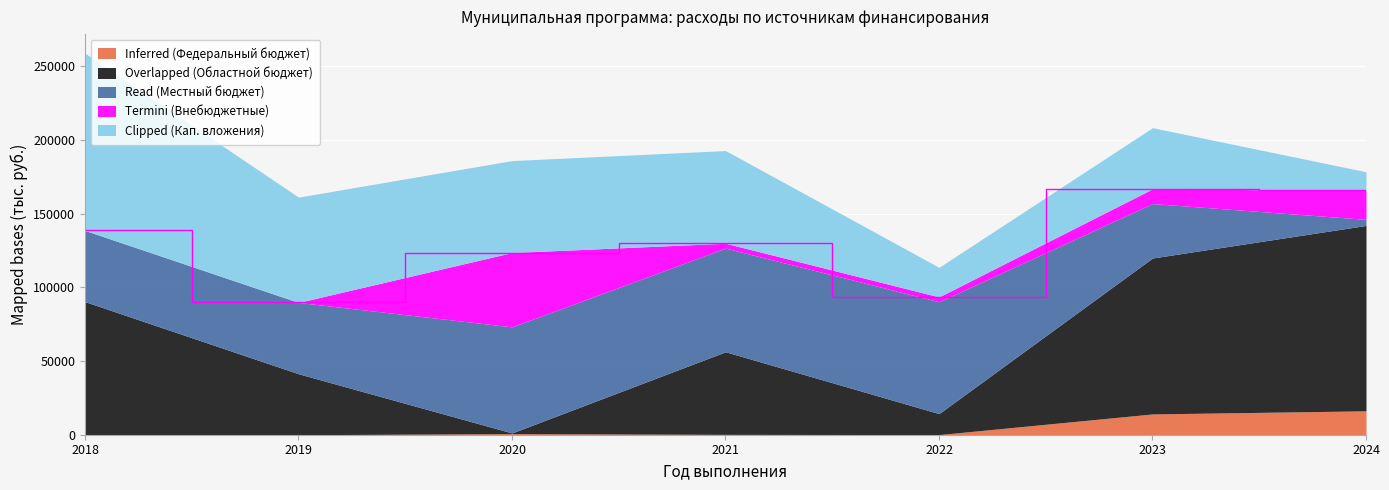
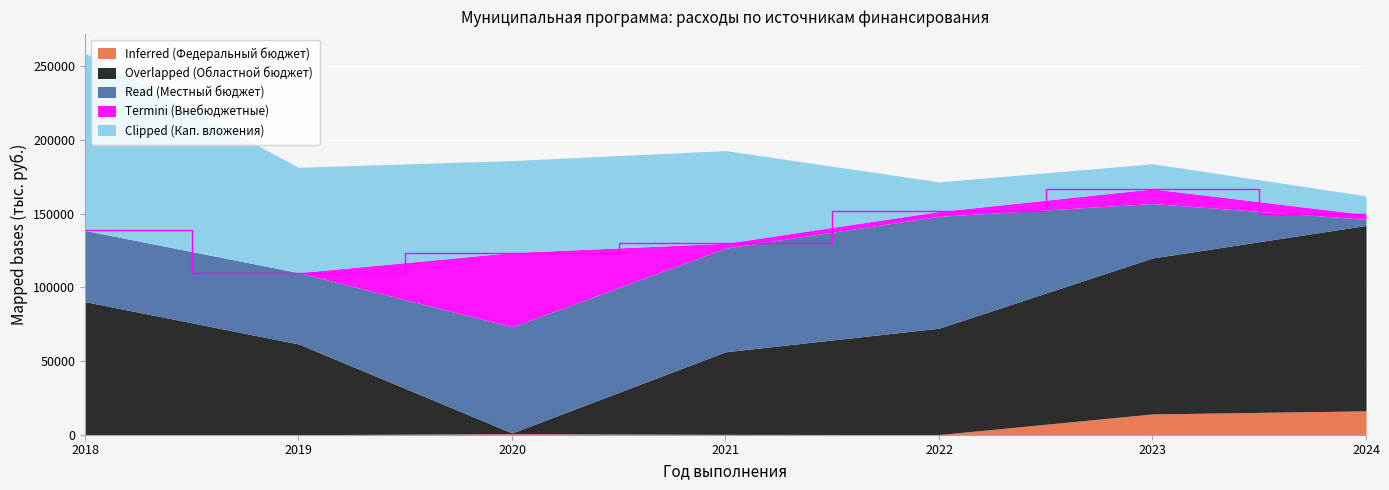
  {
    "Inferred (Федеральный бюджет)": {
      "2018": 0,
      "2019": 0,
      "2023": 14000,
      "2024": 16000
    },
    "Overlapped (Областной бюджет)": {
      "2018": 90000,
-     "2019": 41000,
+     "2019": 62000,
      "2021": 56000,
-     "2022": 14000,
+     "2022": 72000,
      "2023": 106000,
      "2024": 126000
    },
    "Read (Местный бюджет)": {
      "2020": 72000,
      "2021": 70000,
      "2022": 76000,
      "2023": 37000,
      "2024": 4000
    },
    "Termini (Внебюджетные)": {
      "2020": 50000,
      "2021": 3000,
      "2022": 3000,
      "2023": 10000,
-     "2024": 20000
+     "2024": 3000
    },
    "Clipped (Кап. вложения)": {
      "2018": 120000,
      "2019": 71000,
      "2020": 62000,
      "2021": 63000,
      "2022": 20000,
-     "2023": 42000,
+     "2023": 17000,
      "2024": 13000
    }
  }
